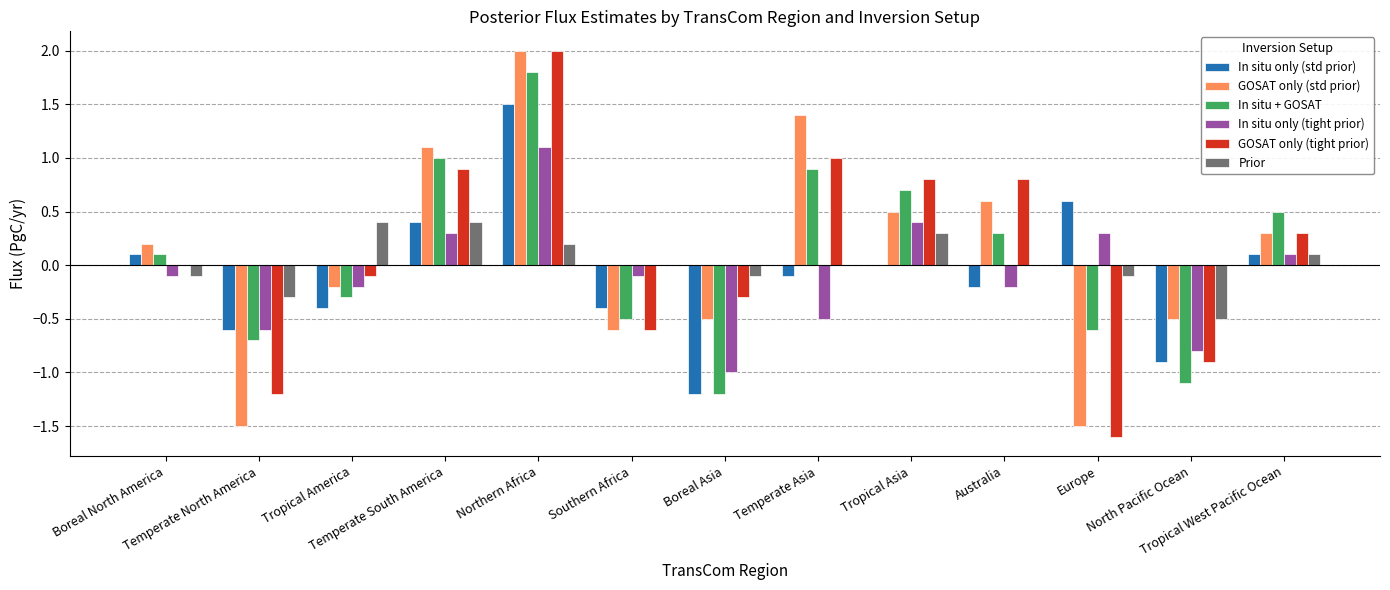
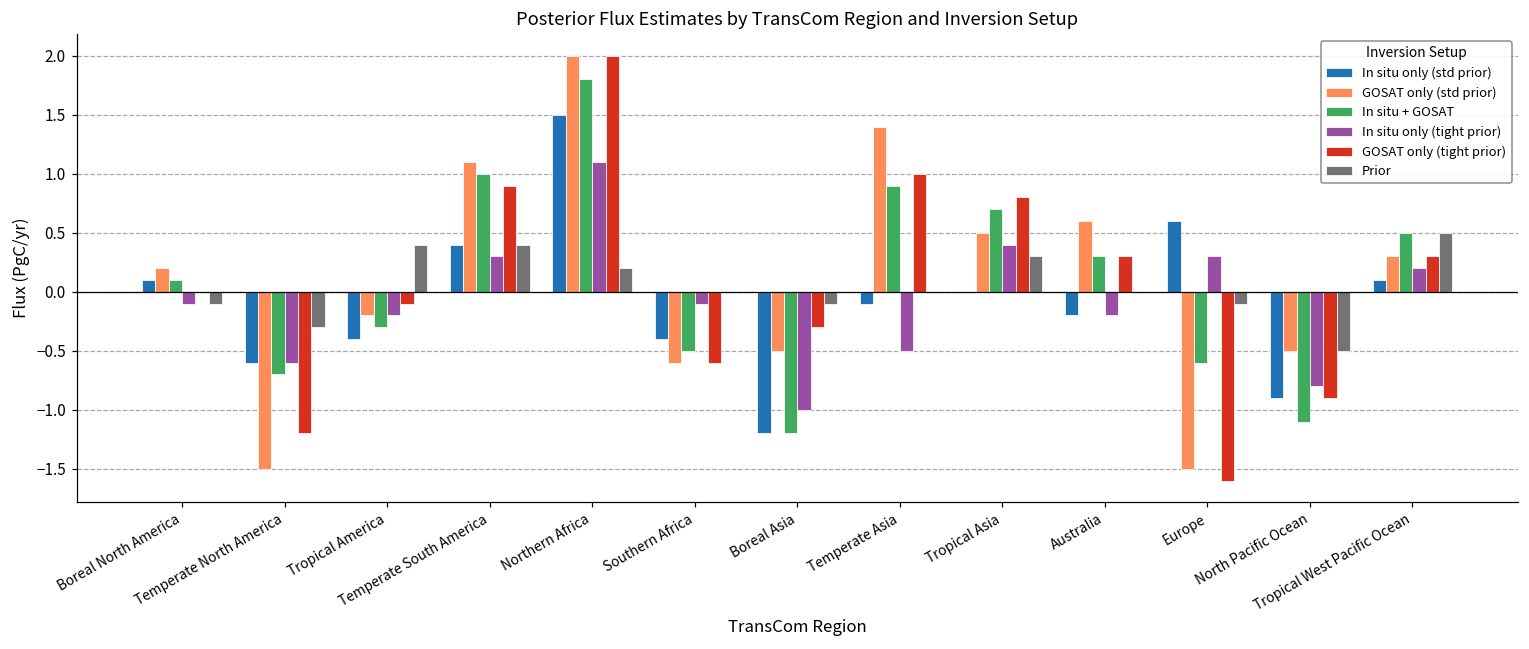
  {
    "In situ only (std prior)": {
      "Boreal North America": 0.1,
      "Temperate North America": -0.6,
      "Tropical America": -0.4,
      "Temperate South America": 0.4,
      "Northern Africa": 1.5,
      "Southern Africa": -0.4,
      "Boreal Asia": -1.2,
      "Temperate Asia": -0.1,
      "Tropical Asia": 0.0,
      "Australia": -0.2,
      "Europe": 0.6,
      "North Pacific Ocean": -0.9,
      "Tropical West Pacific Ocean": 0.1
    },
    "GOSAT only (std prior)": {
      "Boreal North America": 0.2,
      "Temperate North America": -1.5,
      "Tropical America": -0.2,
      "Temperate South America": 1.1,
      "Northern Africa": 2.0,
      "Southern Africa": -0.6,
      "Boreal Asia": -0.5,
      "Temperate Asia": 1.4,
      "Tropical Asia": 0.5,
      "Australia": 0.6,
      "Europe": -1.5,
      "North Pacific Ocean": -0.5,
      "Tropical West Pacific Ocean": 0.3
    },
    "In situ + GOSAT": {
      "Boreal North America": 0.1,
      "Temperate North America": -0.7,
      "Tropical America": -0.3,
      "Temperate South America": 1.0,
      "Northern Africa": 1.8,
      "Southern Africa": -0.5,
      "Boreal Asia": -1.2,
      "Temperate Asia": 0.9,
      "Tropical Asia": 0.7,
      "Australia": 0.3,
      "Europe": -0.6,
      "North Pacific Ocean": -1.1,
      "Tropical West Pacific Ocean": 0.5
    },
    "In situ only (tight prior)": {
      "Boreal North America": -0.1,
      "Temperate North America": -0.6,
      "Tropical America": -0.2,
      "Temperate South America": 0.3,
      "Northern Africa": 1.1,
      "Southern Africa": -0.1,
      "Boreal Asia": -1.0,
      "Temperate Asia": -0.5,
      "Tropical Asia": 0.4,
      "Australia": -0.2,
      "Europe": 0.3,
      "North Pacific Ocean": -0.8,
-     "Tropical West Pacific Ocean": 0.1
+     "Tropical West Pacific Ocean": 0.2
    },
    "GOSAT only (tight prior)": {
      "Boreal North America": 0.0,
      "Temperate North America": -1.2,
      "Tropical America": -0.1,
      "Temperate South America": 0.9,
      "Northern Africa": 2.0,
      "Southern Africa": -0.6,
      "Boreal Asia": -0.3,
      "Temperate Asia": 1.0,
      "Tropical Asia": 0.8,
-     "Australia": 0.8,
+     "Australia": 0.3,
      "Europe": -1.6,
      "North Pacific Ocean": -0.9,
      "Tropical West Pacific Ocean": 0.3
    },
    "Prior": {
      "Boreal North America": -0.1,
      "Temperate North America": -0.3,
      "Tropical America": 0.4,
      "Temperate South America": 0.4,
      "Northern Africa": 0.2,
      "Southern Africa": 0.0,
      "Boreal Asia": -0.1,
      "Temperate Asia": 0.0,
      "Tropical Asia": 0.3,
      "Australia": 0.0,
      "Europe": -0.1,
      "North Pacific Ocean": -0.5,
-     "Tropical West Pacific Ocean": 0.1
+     "Tropical West Pacific Ocean": 0.5
    }
  }
